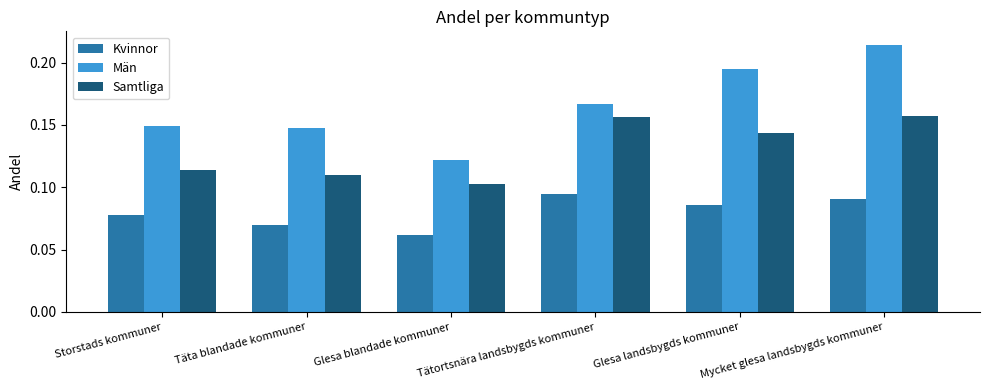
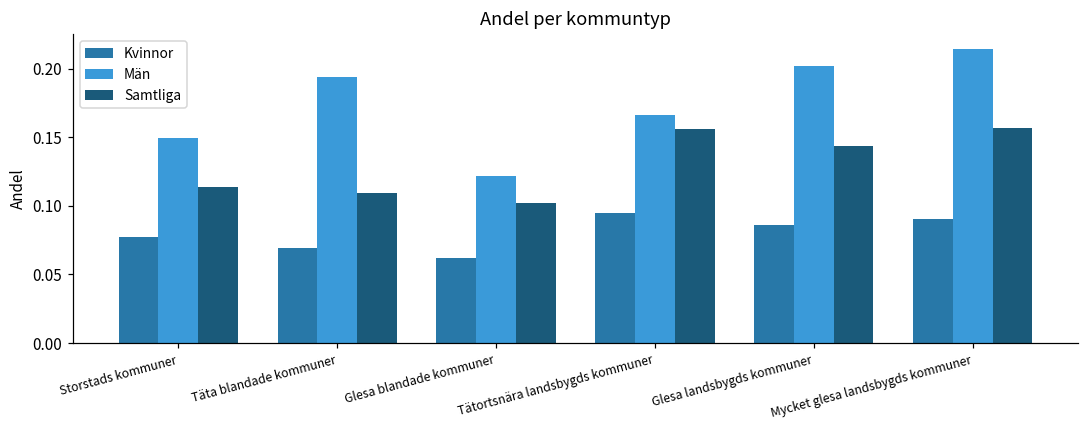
  {
    "Män": {
      "Storstads kommuner": 0.149,
-     "Täta blandade kommuner": 0.147,
+     "Täta blandade kommuner": 0.194,
      "Glesa blandade kommuner": 0.122,
      "Tätortsnära landsbygds kommuner": 0.167,
-     "Glesa landsbygds kommuner": 0.195,
+     "Glesa landsbygds kommuner": 0.202,
      "Mycket glesa landsbygds kommuner": 0.214
    }
  }
